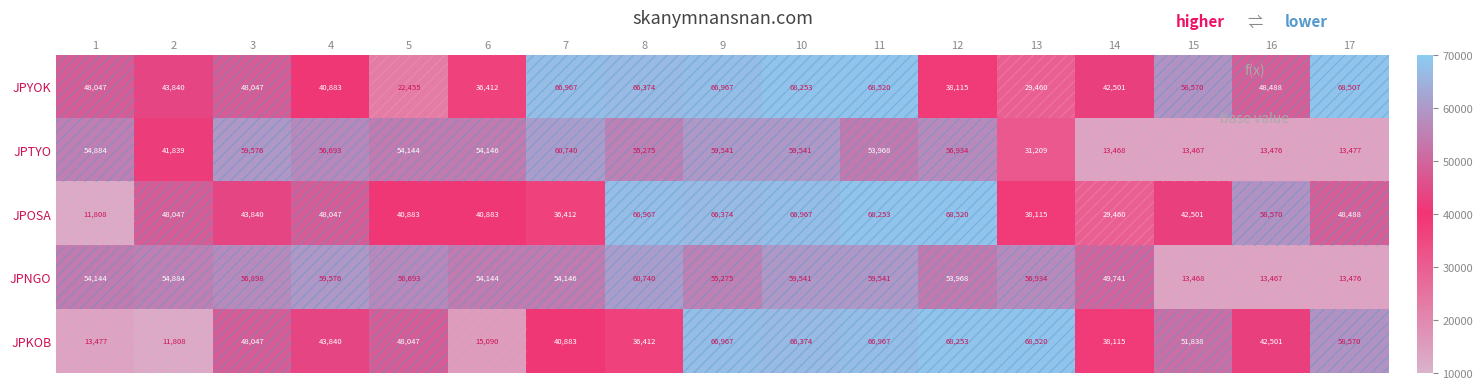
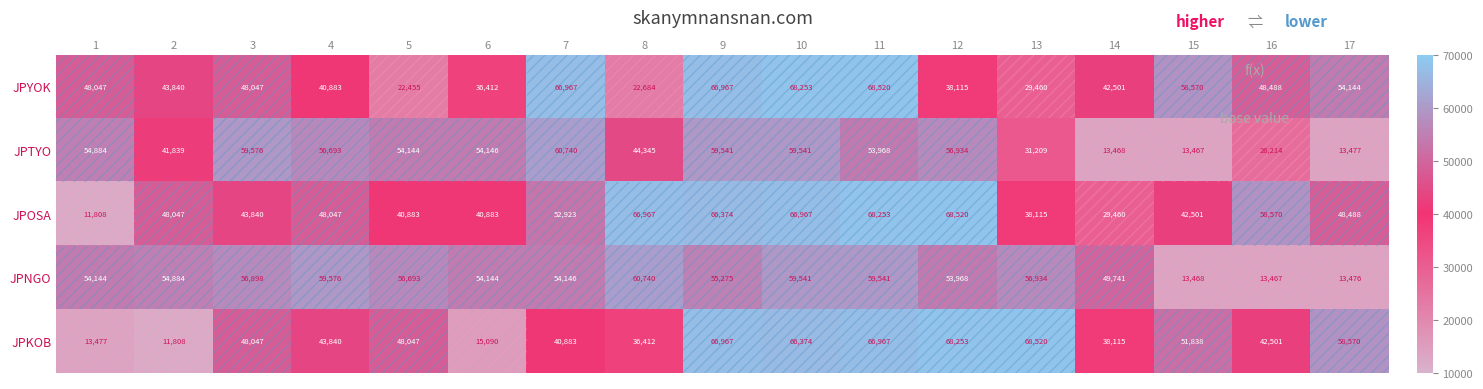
  {
    "JPYOK": {
      "1": "48,047",
      "2": "43,840",
      "3": "48,047",
      "4": "40,883",
      "5": "22,455",
      "6": "36,412",
      "7": "66,967",
-     "8": "66,374",
+     "8": "22,684",
      "9": "66,967",
      "10": "68,253",
      "11": "68,520",
      "12": "38,115",
      "13": "29,460",
      "14": "42,501",
      "15": "58,570",
      "16": "48,488",
-     "17": "68,507"
+     "17": "54,144"
    },
    "JPTYO": {
      "1": "54,884",
      "2": "41,839",
      "3": "59,576",
      "4": "56,693",
      "5": "54,144",
      "6": "54,146",
      "7": "60,740",
-     "8": "55,275",
+     "8": "44,345",
      "9": "59,541",
      "10": "59,541",
      "11": "53,968",
      "12": "56,934",
      "13": "31,209",
      "14": "13,468",
      "15": "13,467",
-     "16": "13,476",
+     "16": "26,214",
      "17": "13,477"
    },
    "JPOSA": {
      "1": "11,808",
      "2": "48,047",
      "3": "43,840",
      "4": "48,047",
      "5": "40,883",
      "6": "40,883",
-     "7": "36,412",
+     "7": "52,923",
      "8": "66,967",
      "9": "66,374",
      "10": "66,967",
      "11": "68,253",
      "12": "68,520",
      "13": "38,115",
      "14": "29,460",
      "15": "42,501",
      "16": "58,570",
      "17": "48,488"
    },
    "JPNGO": {
      "1": "54,144",
      "2": "54,884",
      "3": "56,898",
      "4": "59,576",
      "5": "56,693",
      "6": "54,144",
      "7": "54,146",
      "8": "60,740",
      "9": "55,275",
      "10": "59,541",
      "11": "59,541",
      "12": "53,968",
      "13": "56,934",
      "14": "49,741",
      "15": "13,468",
      "16": "13,467",
      "17": "13,476"
    },
    "JPKOB": {
      "1": "13,477",
      "2": "11,808",
      "3": "48,047",
      "4": "43,840",
      "5": "48,047",
      "6": "15,090",
      "7": "40,883",
      "8": "36,412",
      "9": "66,967",
      "10": "66,374",
      "11": "66,967",
      "12": "68,253",
      "13": "68,520",
      "14": "38,115",
      "15": "51,838",
      "16": "42,501",
      "17": "58,570"
    }
  }
